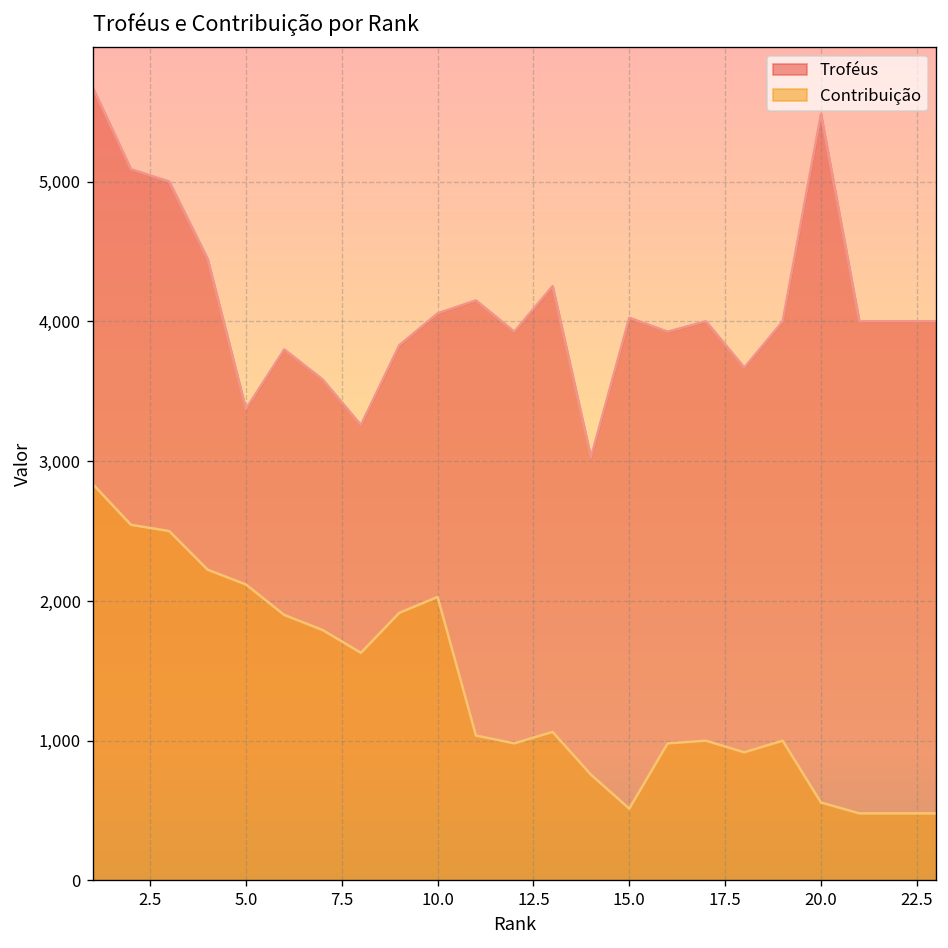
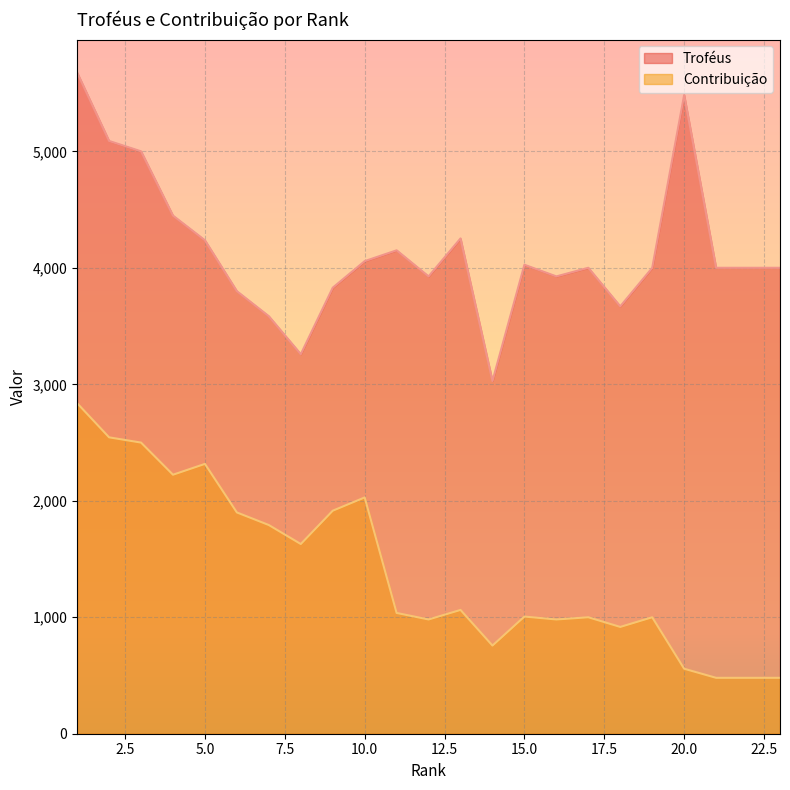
  {
    "Troféus": {
-     "5.0": "3,370",
+     "5.0": "4,240",
      "10.0": "4,060",
      "15.0": "4,030",
      "20.0": "5,490"
    },
    "Contribuição": {
-     "5.0": "2,120",
+     "5.0": "2,320",
      "10.0": "2,030",
-     "15.0": "510",
+     "15.0": "1,010",
      "20.0": "560"
    }
  }
